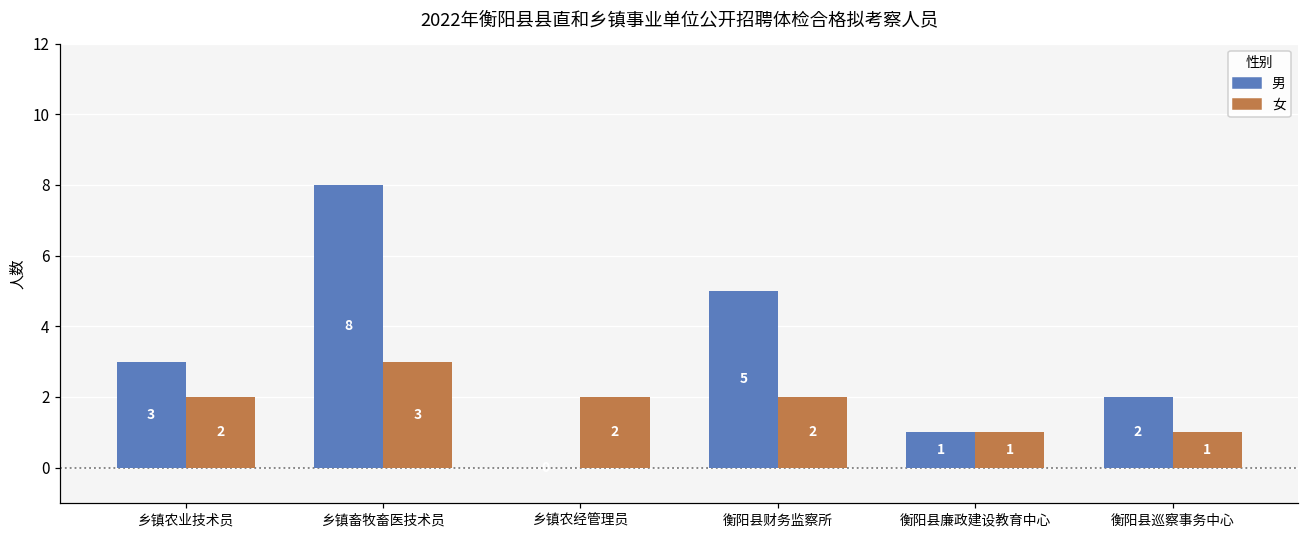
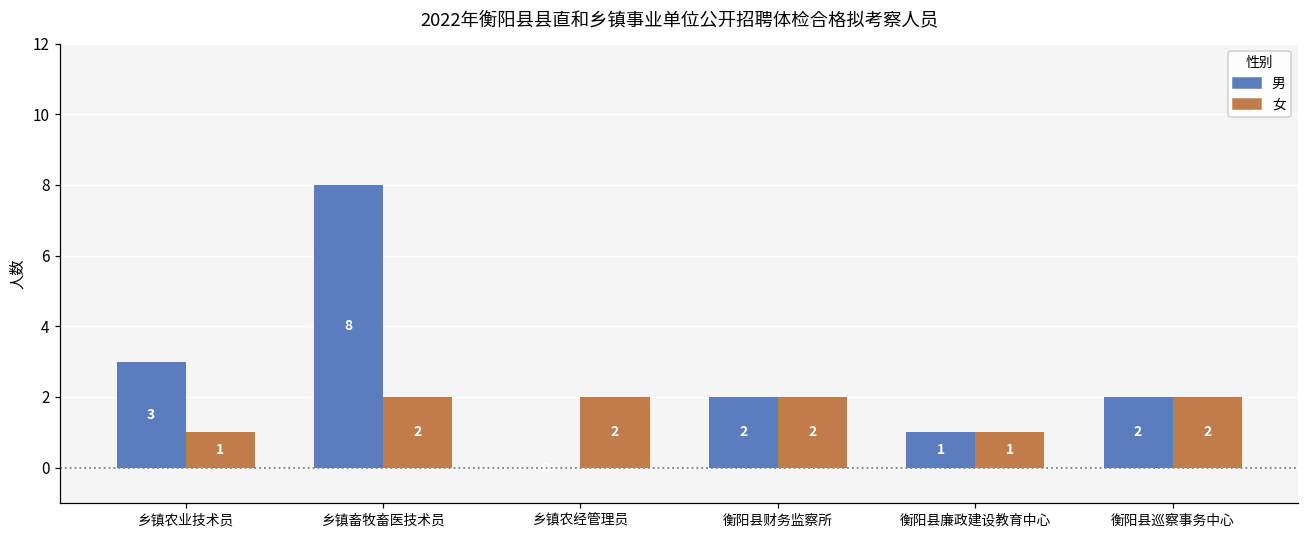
  {
    "男": {
      "乡镇农业技术员": 3,
      "乡镇畜牧畜医技术员": 8,
-     "衡阳县财务监察所": 5,
+     "衡阳县财务监察所": 2,
      "衡阳县廉政建设教育中心": 1,
      "衡阳县巡察事务中心": 2
    },
    "女": {
-     "乡镇农业技术员": 2,
-     "乡镇畜牧畜医技术员": 3,
+     "乡镇农业技术员": 1,
+     "乡镇畜牧畜医技术员": 2,
      "乡镇农经管理员": 2,
      "衡阳县财务监察所": 2,
      "衡阳县廉政建设教育中心": 1,
-     "衡阳县巡察事务中心": 1
+     "衡阳县巡察事务中心": 2
    }
  }
